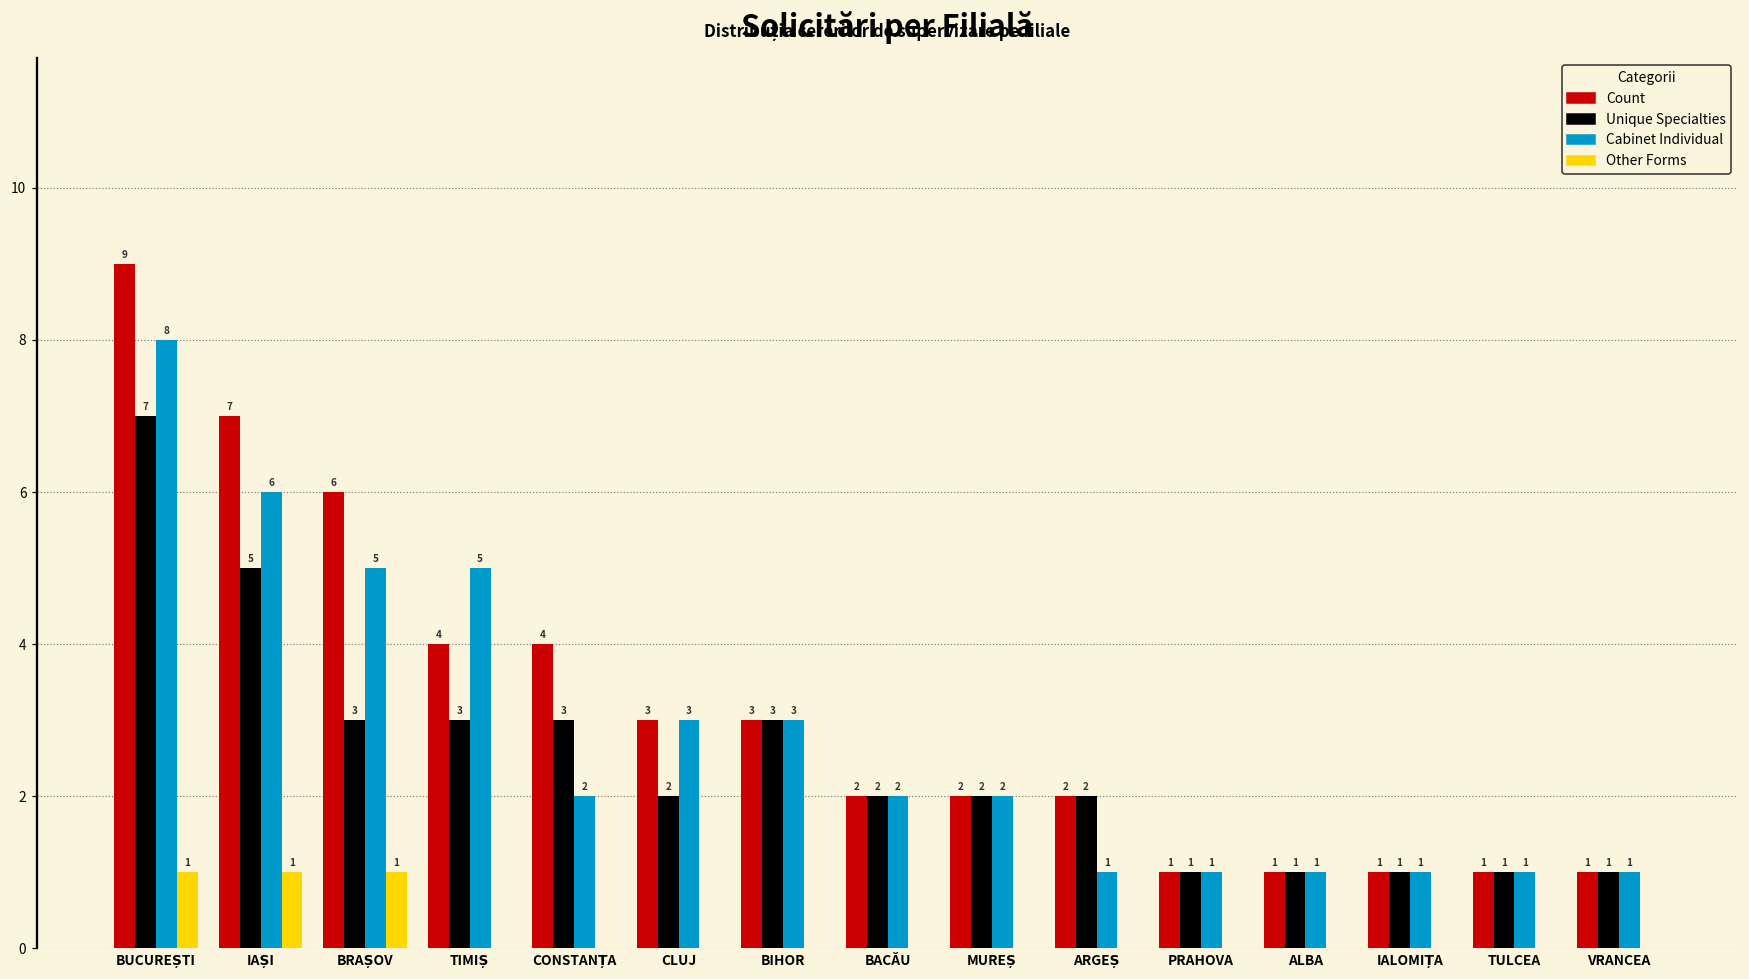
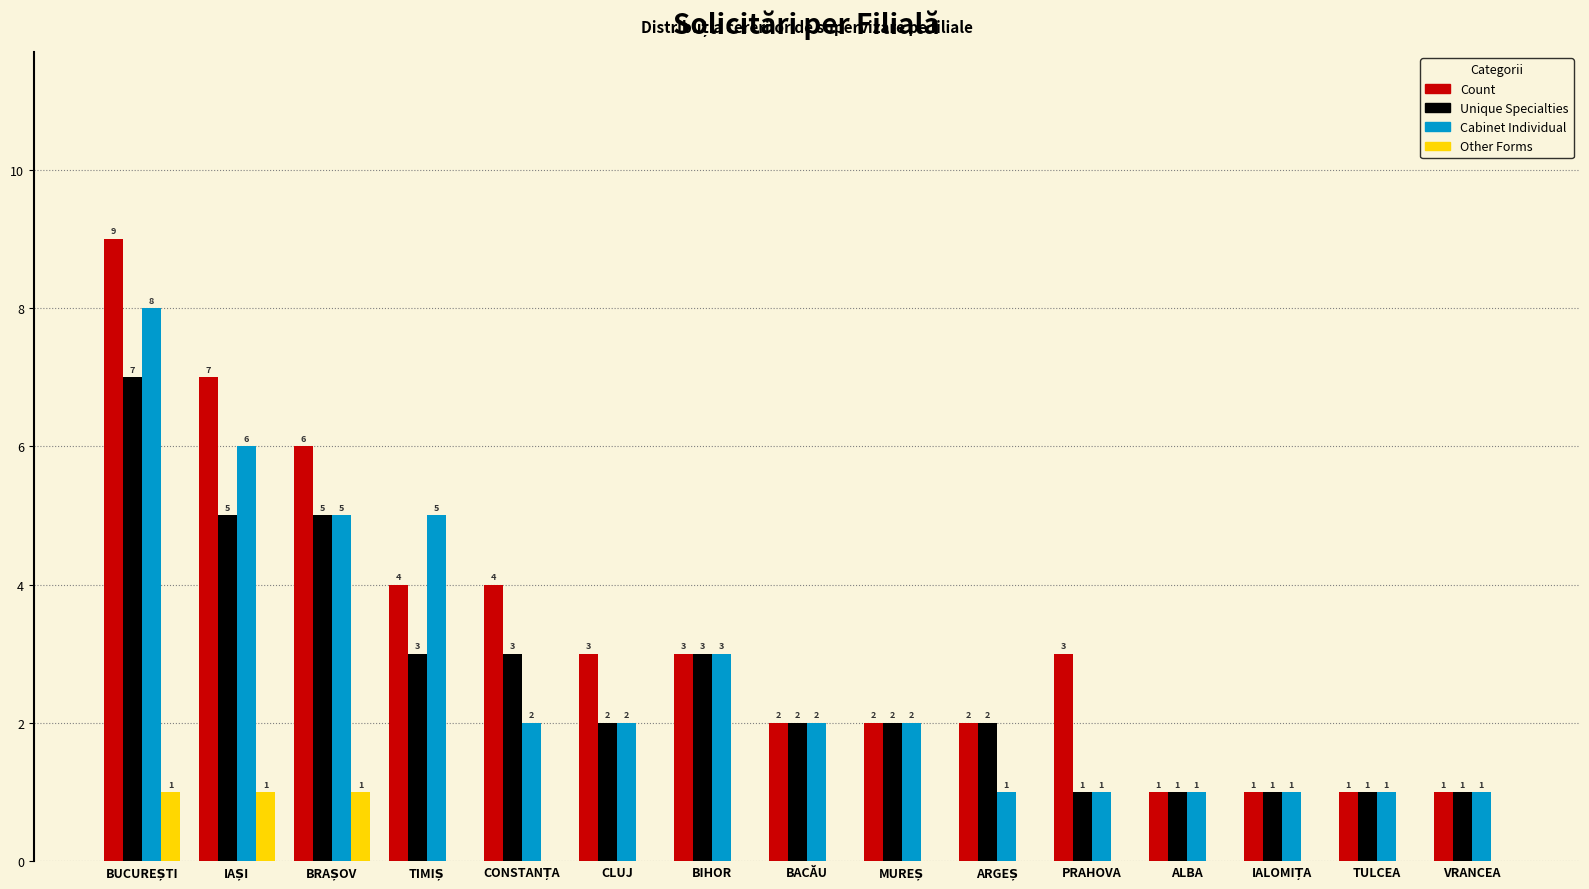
  {
    "Count": {
      "BUCUREȘTI": 9,
      "IAȘI": 7,
      "BRAȘOV": 6,
      "TIMIȘ": 4,
      "CONSTANȚA": 4,
      "CLUJ": 3,
      "BIHOR": 3,
      "BACĂU": 2,
      "MUREȘ": 2,
      "ARGEȘ": 2,
-     "PRAHOVA": 1,
+     "PRAHOVA": 3,
      "ALBA": 1,
      "IALOMIȚA": 1,
      "TULCEA": 1,
      "VRANCEA": 1
    },
    "Unique Specialties": {
      "BUCUREȘTI": 7,
      "IAȘI": 5,
-     "BRAȘOV": 3,
+     "BRAȘOV": 5,
      "TIMIȘ": 3,
      "CONSTANȚA": 3,
      "CLUJ": 2,
      "BIHOR": 3,
      "BACĂU": 2,
      "MUREȘ": 2,
      "ARGEȘ": 2,
      "PRAHOVA": 1,
      "ALBA": 1,
      "IALOMIȚA": 1,
      "TULCEA": 1,
      "VRANCEA": 1
    },
    "Cabinet Individual": {
      "BUCUREȘTI": 8,
      "IAȘI": 6,
      "BRAȘOV": 5,
      "TIMIȘ": 5,
      "CONSTANȚA": 2,
-     "CLUJ": 3,
+     "CLUJ": 2,
      "BIHOR": 3,
      "BACĂU": 2,
      "MUREȘ": 2,
      "ARGEȘ": 1,
      "PRAHOVA": 1,
      "ALBA": 1,
      "IALOMIȚA": 1,
      "TULCEA": 1,
      "VRANCEA": 1
    },
    "Other Forms": {
      "BUCUREȘTI": 1,
      "IAȘI": 1,
      "BRAȘOV": 1
    }
  }
